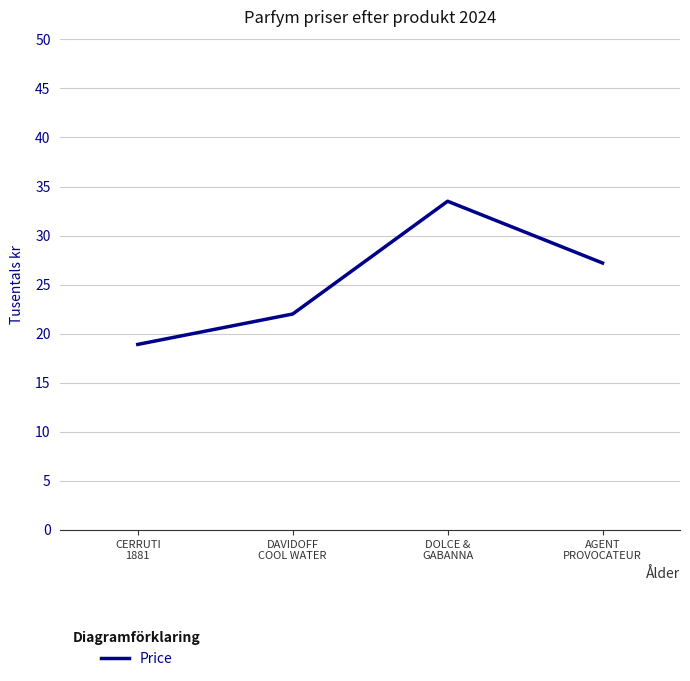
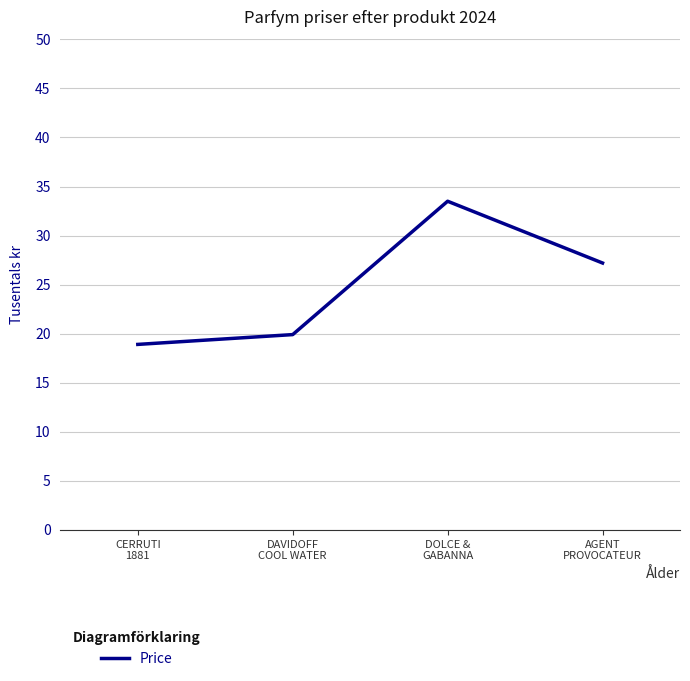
  {
    "CERRUTI 1881": 19,
-   "DAVIDOFF COOL WATER": 22,
+   "DAVIDOFF COOL WATER": 20,
    "DOLCE & GABANNA": 34,
    "AGENT PROVOCATEUR": 27
  }
